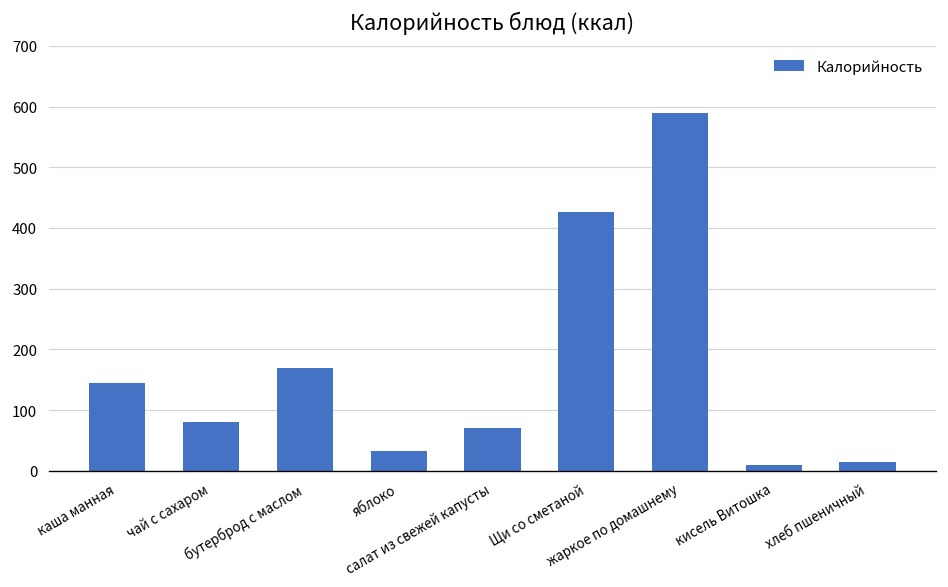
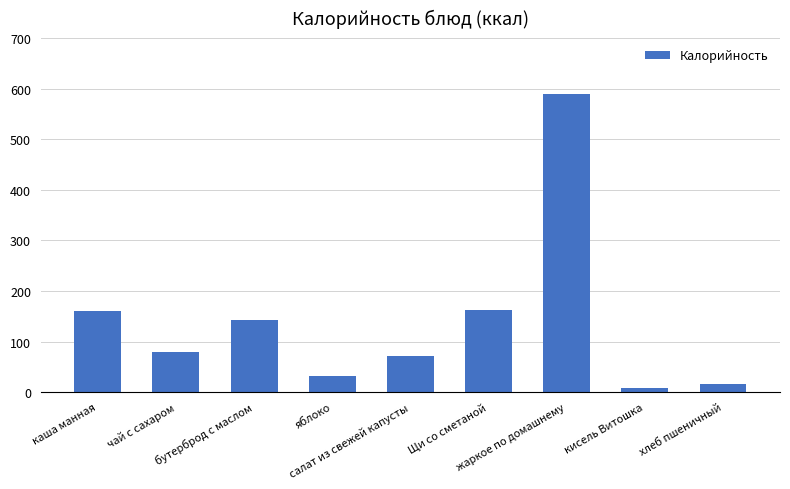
  {
-   "каша манная": 140,
+   "каша манная": 160,
    "чай с сахаром": 80,
-   "бутерброд с маслом": 170,
+   "бутерброд с маслом": 140,
    "яблоко": 30,
    "салат из свежей капусты": 70,
-   "Щи со сметаной": 430,
+   "Щи со сметаной": 160,
    "жаркое по домашнему": 590,
    "кисель Витошка": 10,
    "хлеб пшеничный": 20
  }
